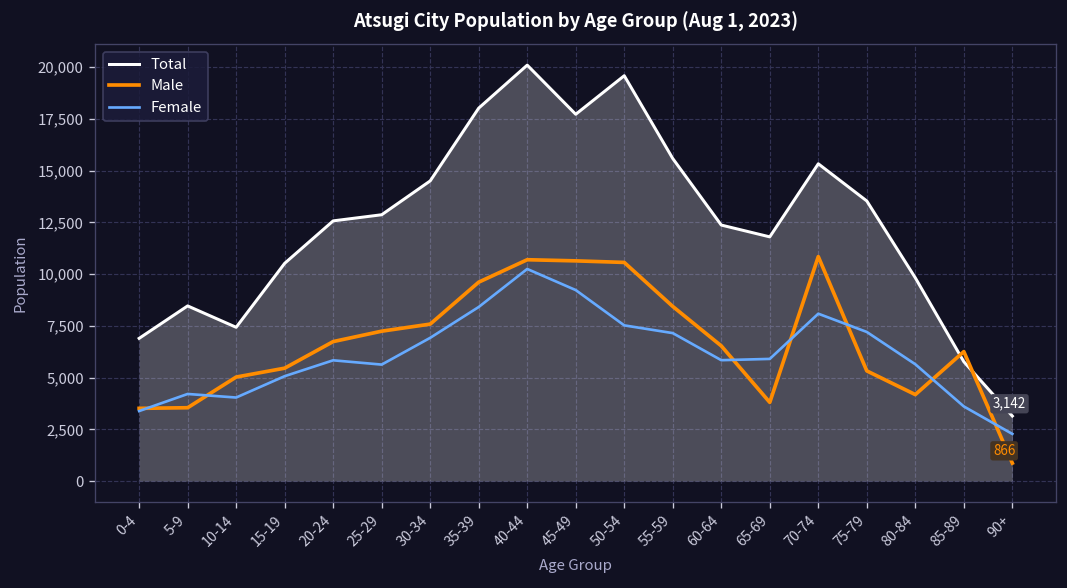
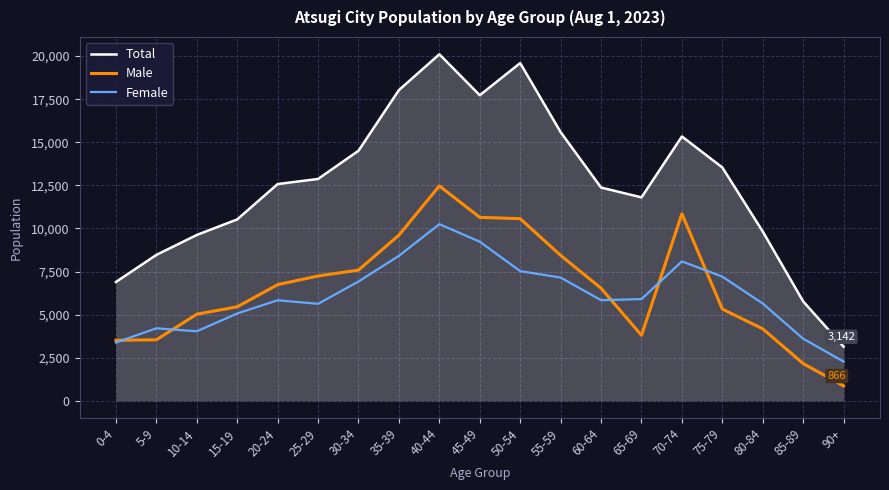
  {
    "Total": {
      "0-4": "6,900",
      "5-9": "8,500",
-     "10-14": "7,400",
+     "10-14": "9,600",
      "15-19": "10,500",
      "20-24": "12,600",
      "25-29": "12,900",
      "30-34": "14,500",
      "35-39": "18,000",
      "40-44": "20,100",
      "45-49": "17,700",
      "50-54": "19,600",
      "55-59": "15,600",
      "60-64": "12,400",
      "65-69": "11,800",
      "70-74": "15,300",
      "75-79": "13,500",
      "80-84": "9,800",
      "85-89": "5,800"
    },
    "Male": {
      "5-9": "3,500",
      "10-14": "5,000",
      "15-19": "5,500",
      "20-24": "6,700",
      "25-29": "7,200",
      "30-34": "7,600",
      "35-39": "9,600",
-     "40-44": "10,700",
+     "40-44": "12,500",
      "45-49": "10,600",
      "50-54": "10,600",
      "55-59": "8,400",
      "60-64": "6,500",
      "65-69": "3,800",
      "70-74": "10,800",
      "75-79": "5,300",
      "80-84": "4,200",
-     "85-89": "6,300"
+     "85-89": "2,200"
    },
    "Female": {
      "5-9": "4,200",
      "10-14": "4,000",
      "15-19": "5,100",
      "20-24": "5,800",
      "25-29": "5,600",
      "30-34": "6,900",
      "35-39": "8,400",
      "40-44": "10,300",
      "45-49": "9,200",
      "50-54": "7,500",
      "55-59": "7,200",
      "60-64": "5,800",
      "65-69": "5,900",
      "70-74": "8,100",
      "75-79": "7,200",
      "80-84": "5,600",
      "85-89": "3,600",
      "90+": "2,300"
    }
  }
